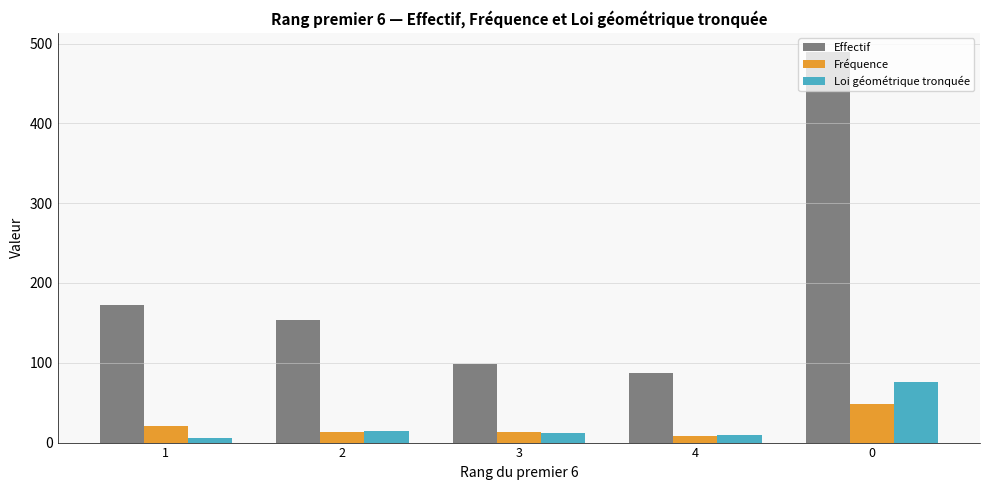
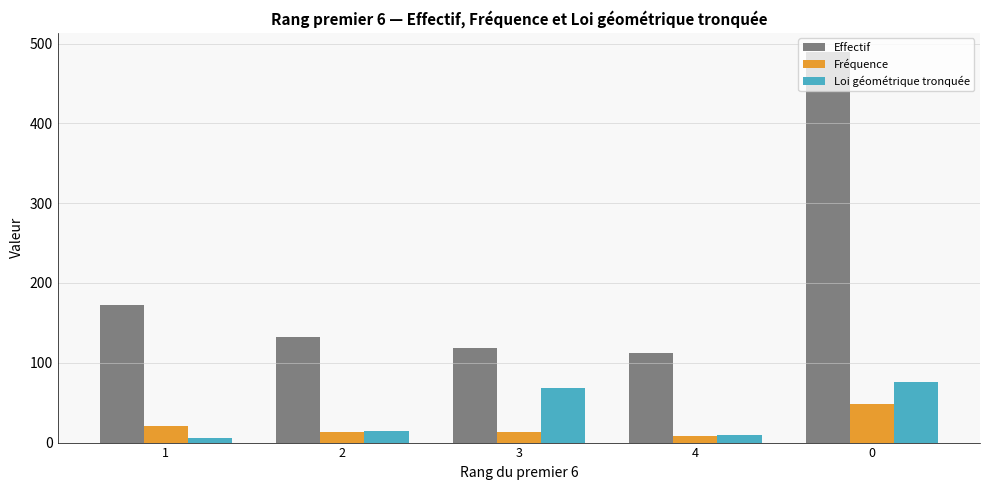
  {
    "Effectif": {
      "1": 170,
-     "2": 150,
-     "3": 100,
-     "4": 90
+     "2": 130,
+     "3": 120,
+     "4": 110
    },
    "Fréquence": {
      "1": 20,
      "2": 10,
      "3": 10,
      "4": 10,
      "0": 50
    },
    "Loi géométrique tronquée": {
      "1": 10,
      "2": 10,
-     "3": 10,
+     "3": 70,
      "4": 10,
      "0": 80
    }
  }
